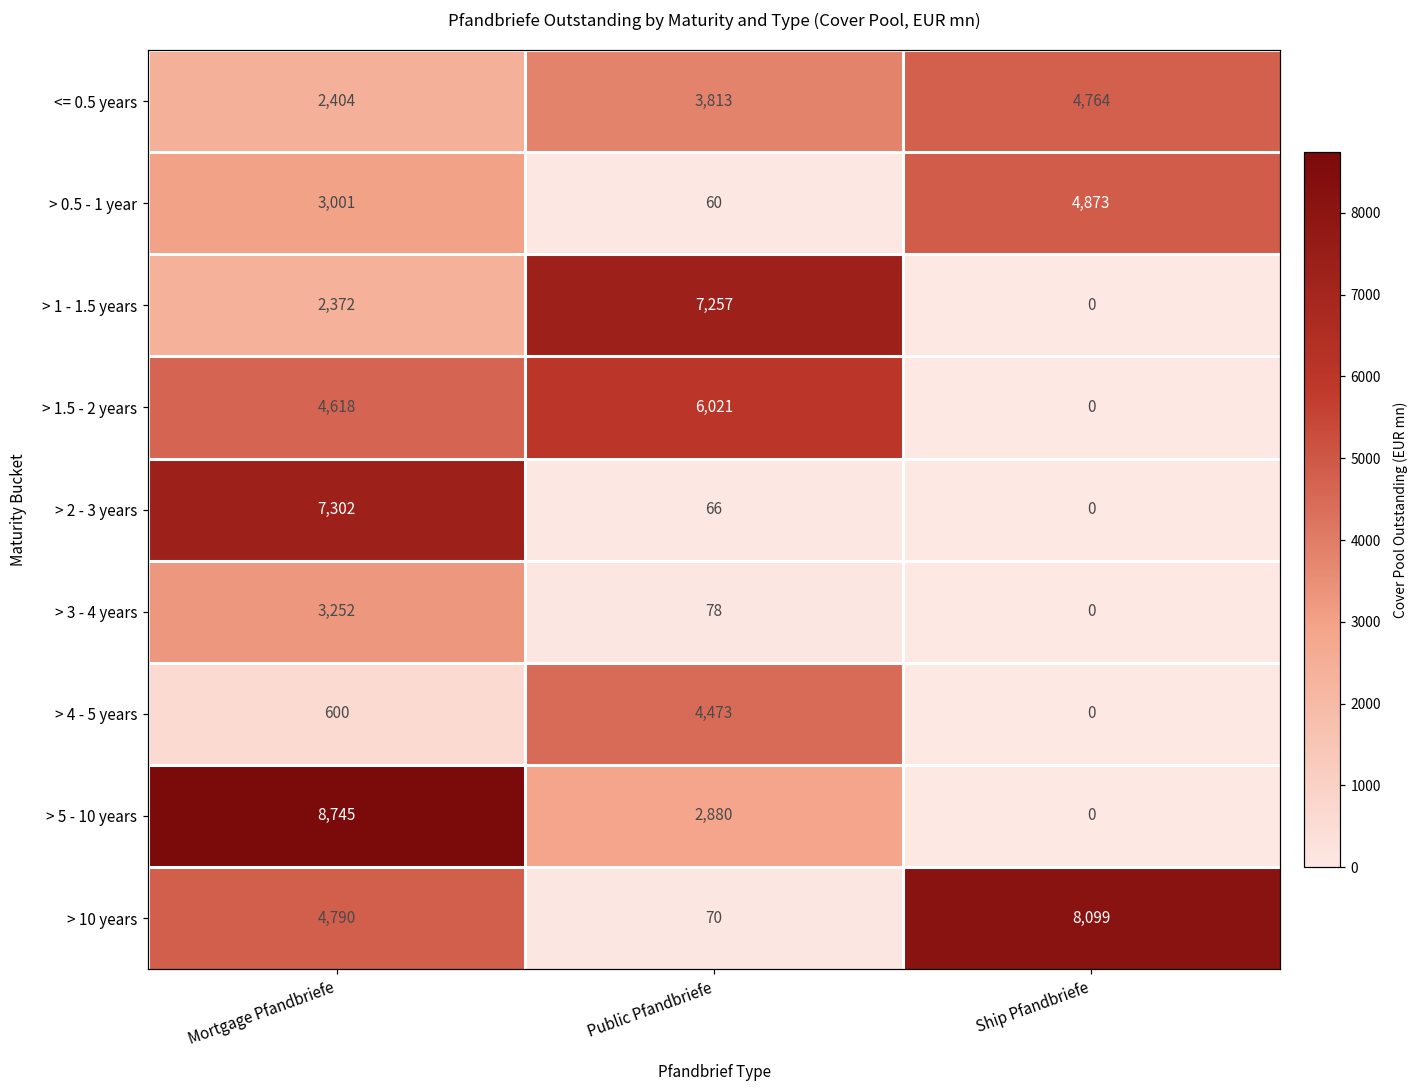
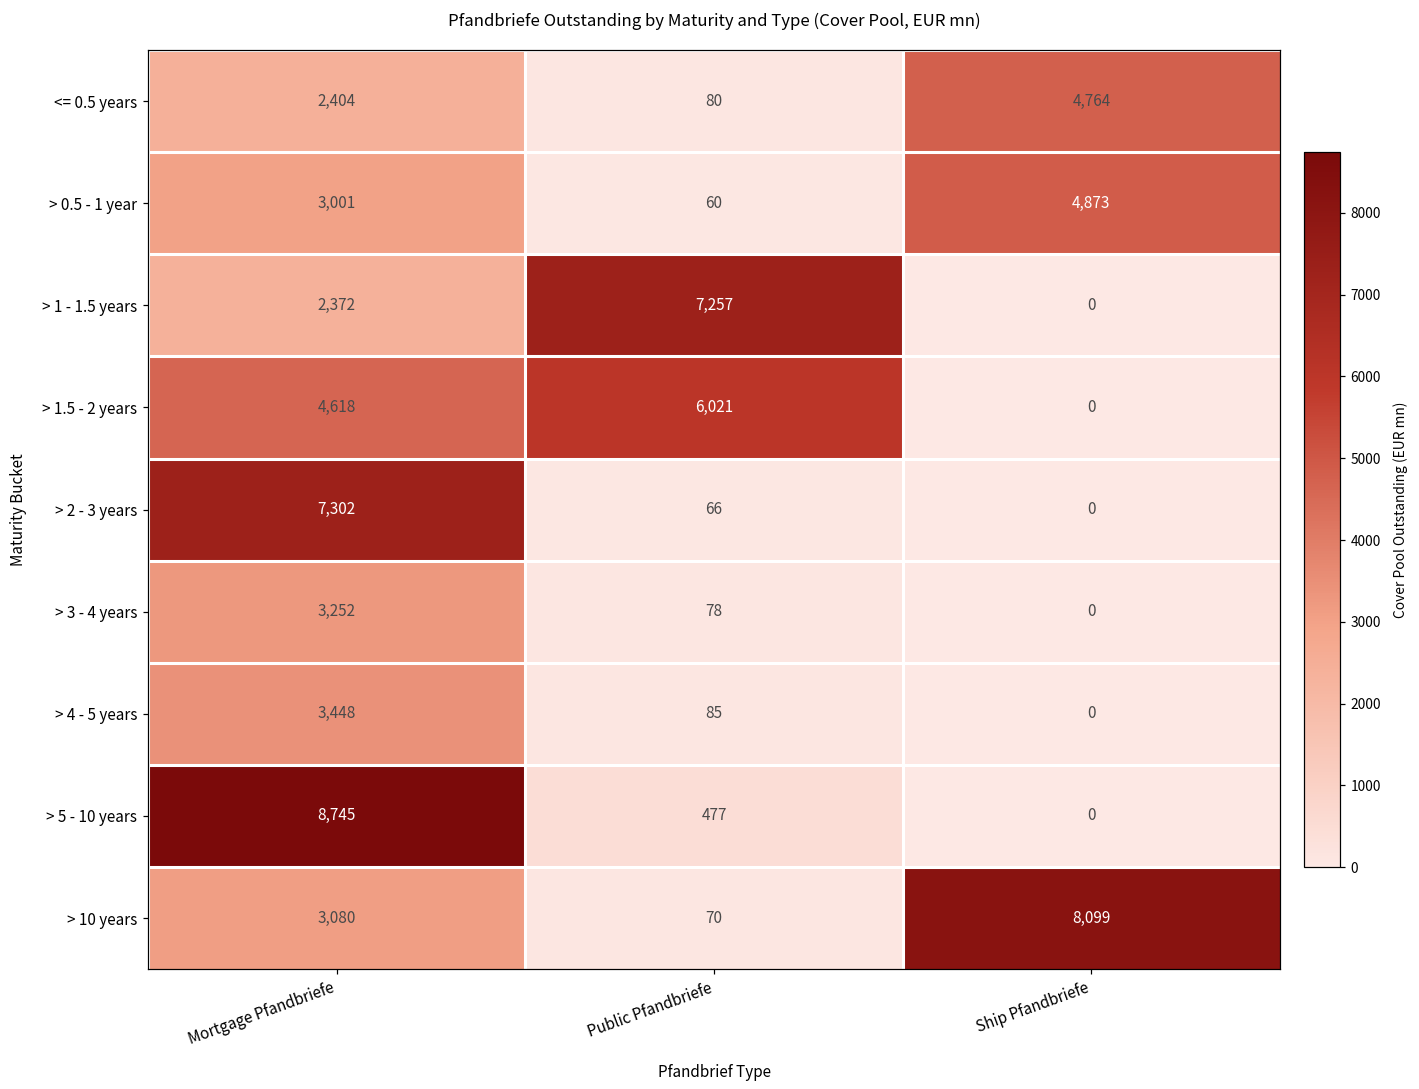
  {
    "<= 0.5 years": {
      "Mortgage Pfandbriefe": "2,404",
-     "Public Pfandbriefe": "3,813",
+     "Public Pfandbriefe": "80",
      "Ship Pfandbriefe": "4,764"
    },
    "> 0.5 - 1 year": {
      "Mortgage Pfandbriefe": "3,001",
      "Public Pfandbriefe": "60",
      "Ship Pfandbriefe": "4,873"
    },
    "> 1 - 1.5 years": {
      "Mortgage Pfandbriefe": "2,372",
      "Public Pfandbriefe": "7,257",
      "Ship Pfandbriefe": "0"
    },
    "> 1.5 - 2 years": {
      "Mortgage Pfandbriefe": "4,618",
      "Public Pfandbriefe": "6,021",
      "Ship Pfandbriefe": "0"
    },
    "> 2 - 3 years": {
      "Mortgage Pfandbriefe": "7,302",
      "Public Pfandbriefe": "66",
      "Ship Pfandbriefe": "0"
    },
    "> 3 - 4 years": {
      "Mortgage Pfandbriefe": "3,252",
      "Public Pfandbriefe": "78",
      "Ship Pfandbriefe": "0"
    },
    "> 4 - 5 years": {
-     "Mortgage Pfandbriefe": "600",
-     "Public Pfandbriefe": "4,473",
+     "Mortgage Pfandbriefe": "3,448",
+     "Public Pfandbriefe": "85",
      "Ship Pfandbriefe": "0"
    },
    "> 5 - 10 years": {
      "Mortgage Pfandbriefe": "8,745",
-     "Public Pfandbriefe": "2,880",
+     "Public Pfandbriefe": "477",
      "Ship Pfandbriefe": "0"
    },
    "> 10 years": {
-     "Mortgage Pfandbriefe": "4,790",
+     "Mortgage Pfandbriefe": "3,080",
      "Public Pfandbriefe": "70",
      "Ship Pfandbriefe": "8,099"
    }
  }
